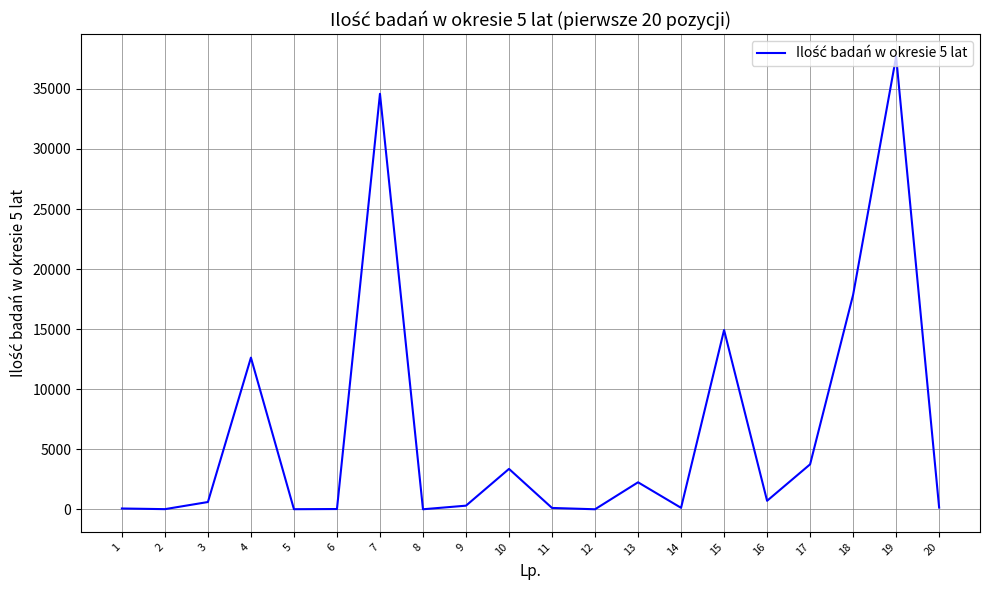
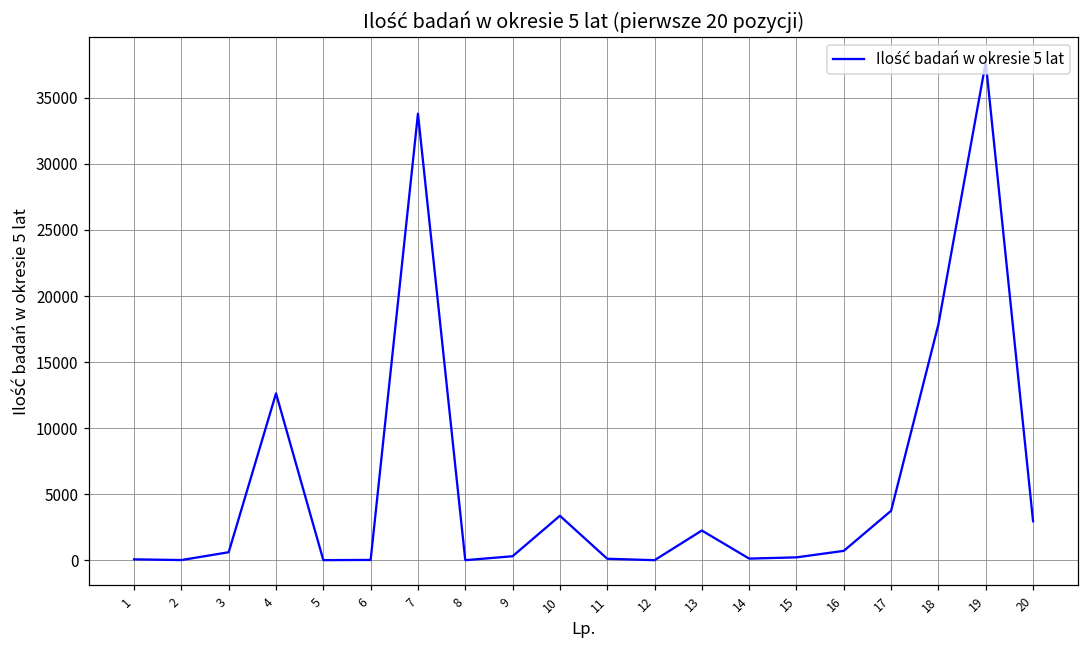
  {
    "1": 100,
    "2": 0,
    "3": 600,
    "4": 12600,
    "5": 0,
    "6": 0,
-   "7": 34600,
+   "7": 33800,
    "8": 0,
    "9": 300,
    "10": 3400,
    "11": 100,
    "12": 0,
    "13": 2300,
    "14": 100,
-   "15": 14900,
+   "15": 200,
    "16": 700,
    "17": 3800,
    "18": 17900,
-   "20": 200
+   "20": 3000
  }
